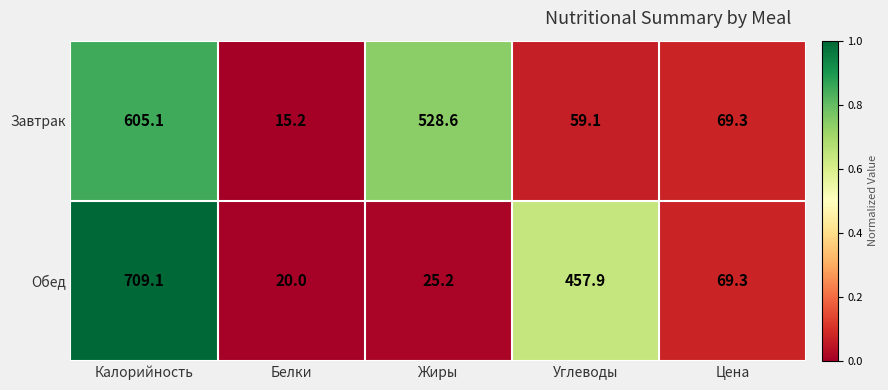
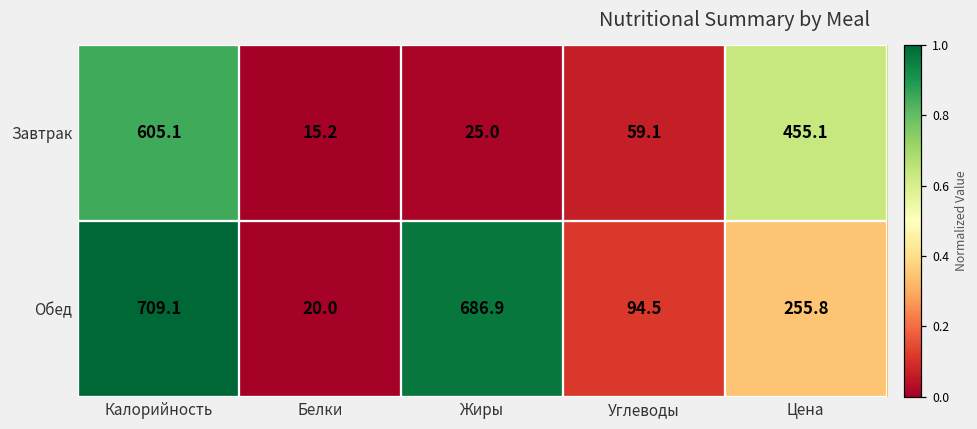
  {
    "Завтрак": {
      "Калорийность": 605.1,
      "Белки": 15.2,
-     "Жиры": 528.6,
+     "Жиры": 25.0,
      "Углеводы": 59.1,
-     "Цена": 69.3
+     "Цена": 455.1
    },
    "Обед": {
      "Калорийность": 709.1,
      "Белки": 20.0,
-     "Жиры": 25.2,
-     "Углеводы": 457.9,
-     "Цена": 69.3
+     "Жиры": 686.9,
+     "Углеводы": 94.5,
+     "Цена": 255.8
    }
  }
